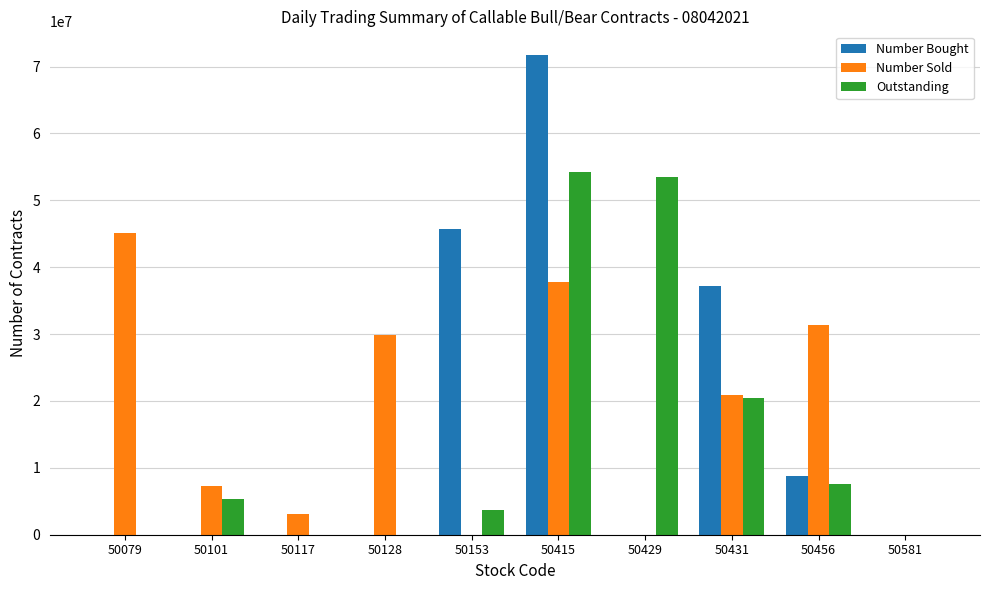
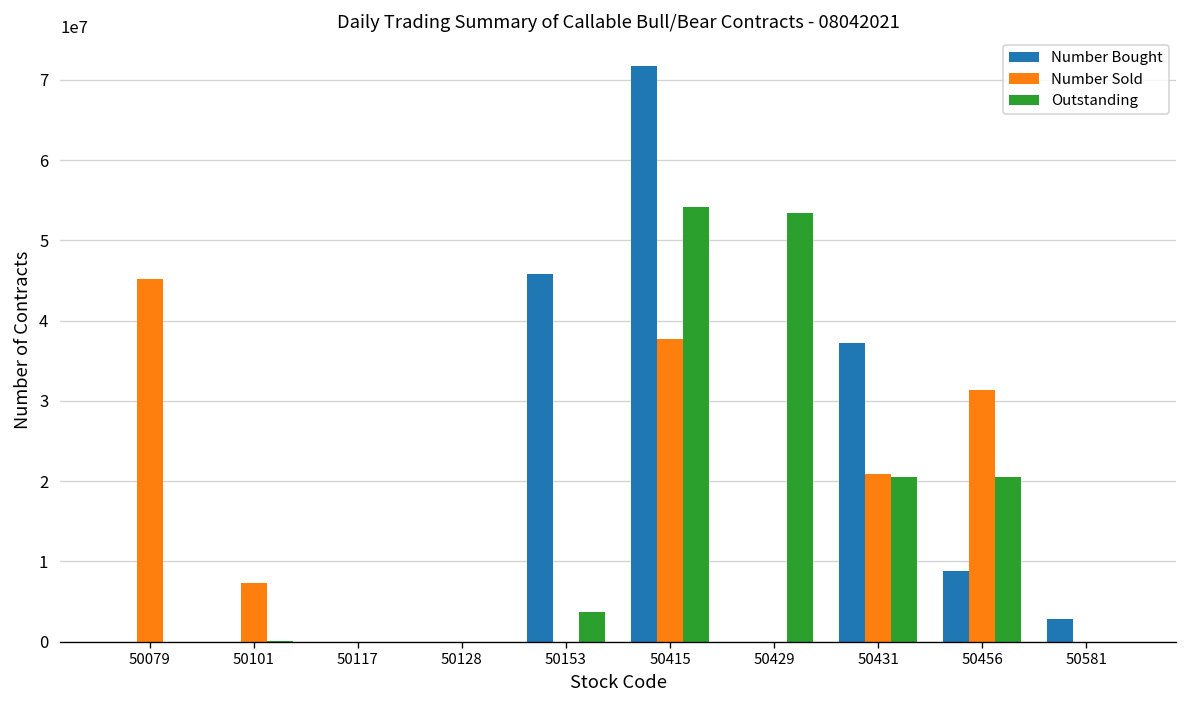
  {
    "Number Bought": {
      "50079": 0,
      "50101": 0,
      "50117": 0,
      "50128": 0,
      "50153": 46000000,
      "50415": 72000000,
      "50429": 0,
      "50431": 37000000,
      "50456": 9000000,
-     "50581": 0
+     "50581": 3000000
    },
    "Number Sold": {
      "50079": 45000000,
      "50101": 7000000,
-     "50117": 3000000,
-     "50128": 30000000,
+     "50117": 0,
+     "50128": 0,
      "50153": 0,
      "50415": 38000000,
      "50429": 0,
      "50431": 21000000,
      "50456": 31000000,
      "50581": 0
    },
    "Outstanding": {
      "50079": 0,
-     "50101": 5000000,
+     "50101": 0,
      "50117": 0,
      "50128": 0,
      "50153": 4000000,
      "50415": 54000000,
      "50429": 53000000,
      "50431": 20000000,
-     "50456": 8000000,
+     "50456": 20000000,
      "50581": 0
    }
  }
